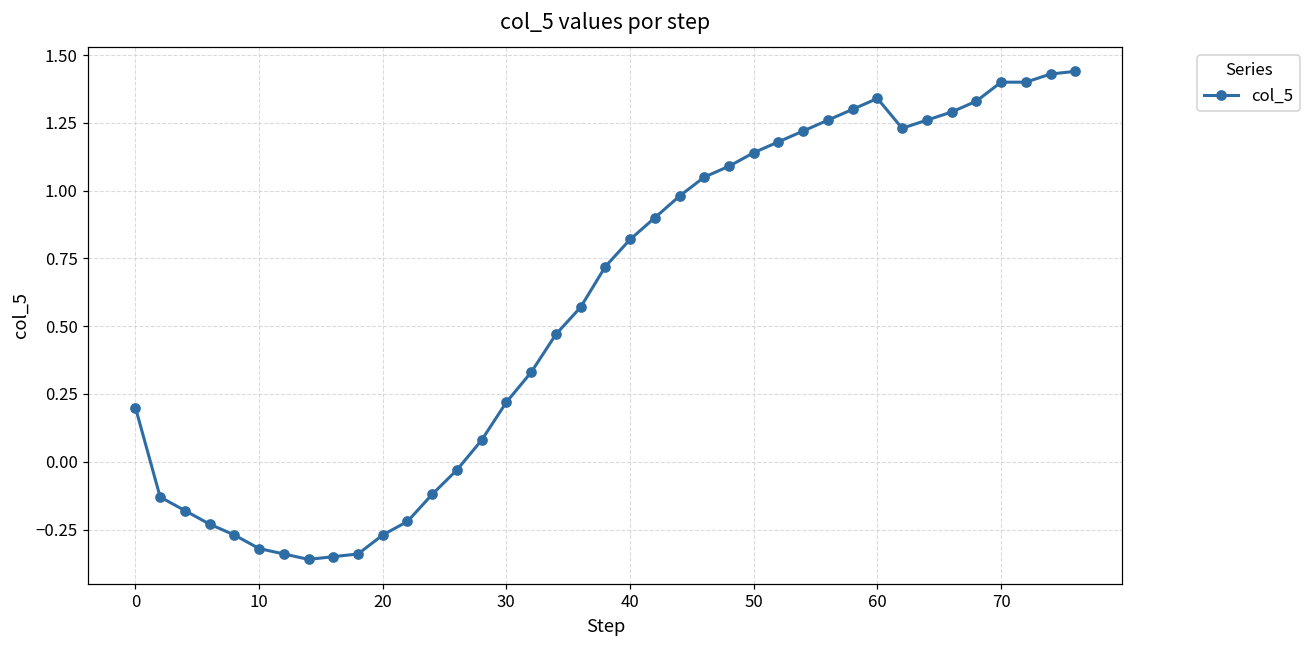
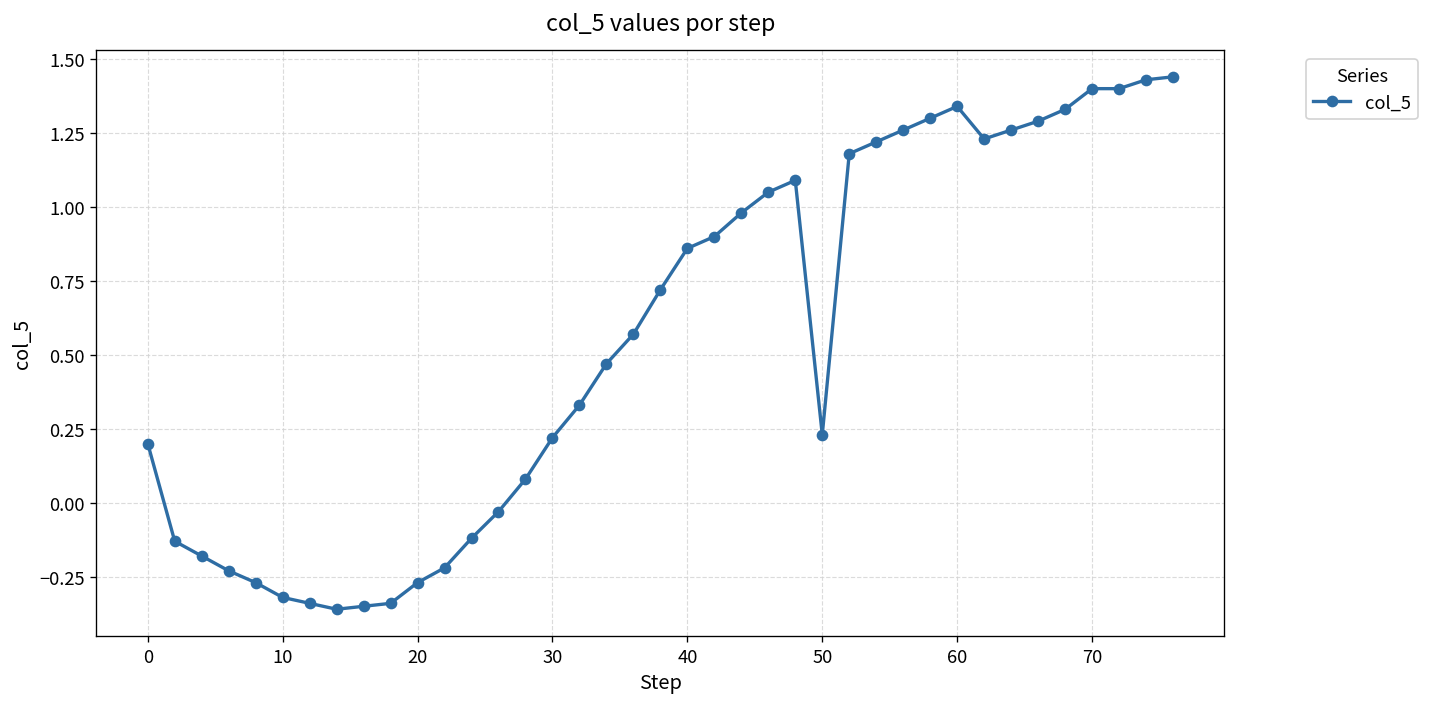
  {
    "0": 0.20,
    "10": -0.32,
    "20": -0.27,
    "30": 0.22,
-   "40": 0.82,
-   "50": 1.14,
+   "40": 0.86,
+   "50": 0.23,
    "60": 1.34,
    "70": 1.40
  }
